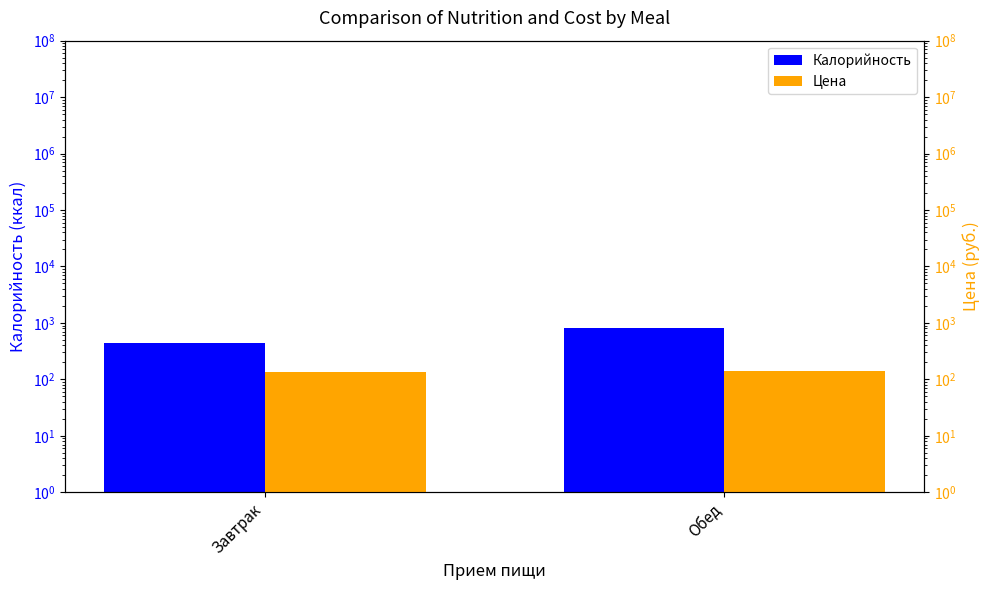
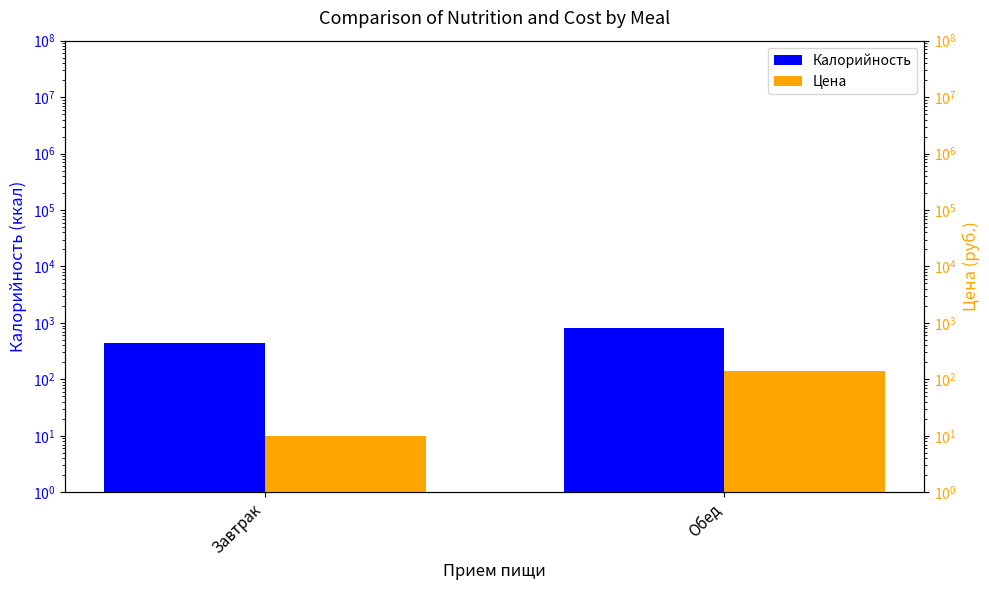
  {
    "Калорийность": {
      "Завтрак": 400,
      "Обед": 800
    },
    "Цена": {
-     "Завтрак": 130,
+     "Завтрак": 10,
      "Обед": 140
    }
  }
